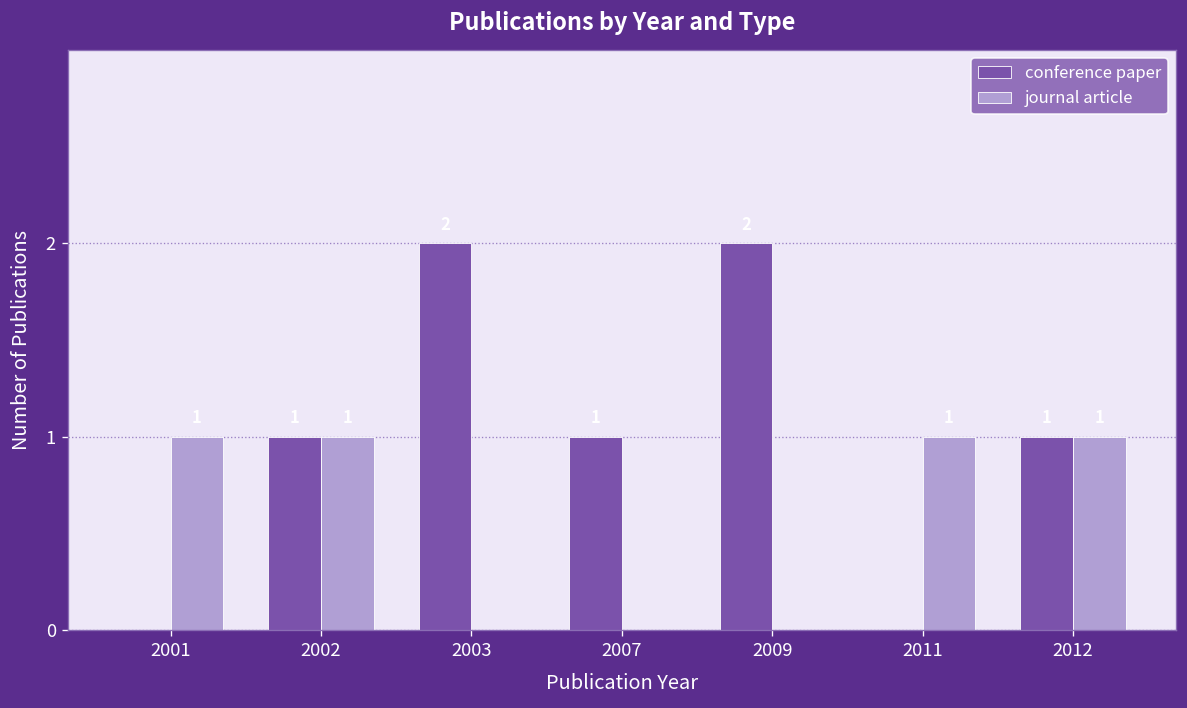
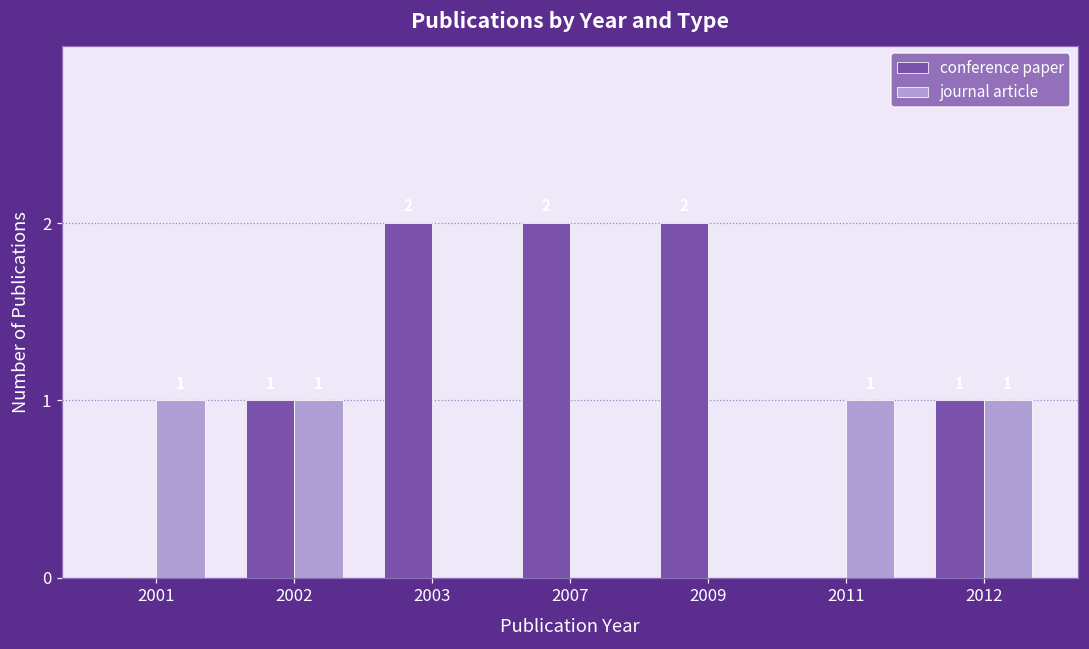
  {
    "conference paper": {
      "2001": 0,
      "2002": 1,
      "2003": 2,
-     "2007": 1,
+     "2007": 2,
      "2009": 2,
      "2011": 0,
      "2012": 1
    },
    "journal article": {
      "2001": 1,
      "2002": 1,
      "2003": 0,
      "2007": 0,
      "2009": 0,
      "2011": 1,
      "2012": 1
    }
  }
